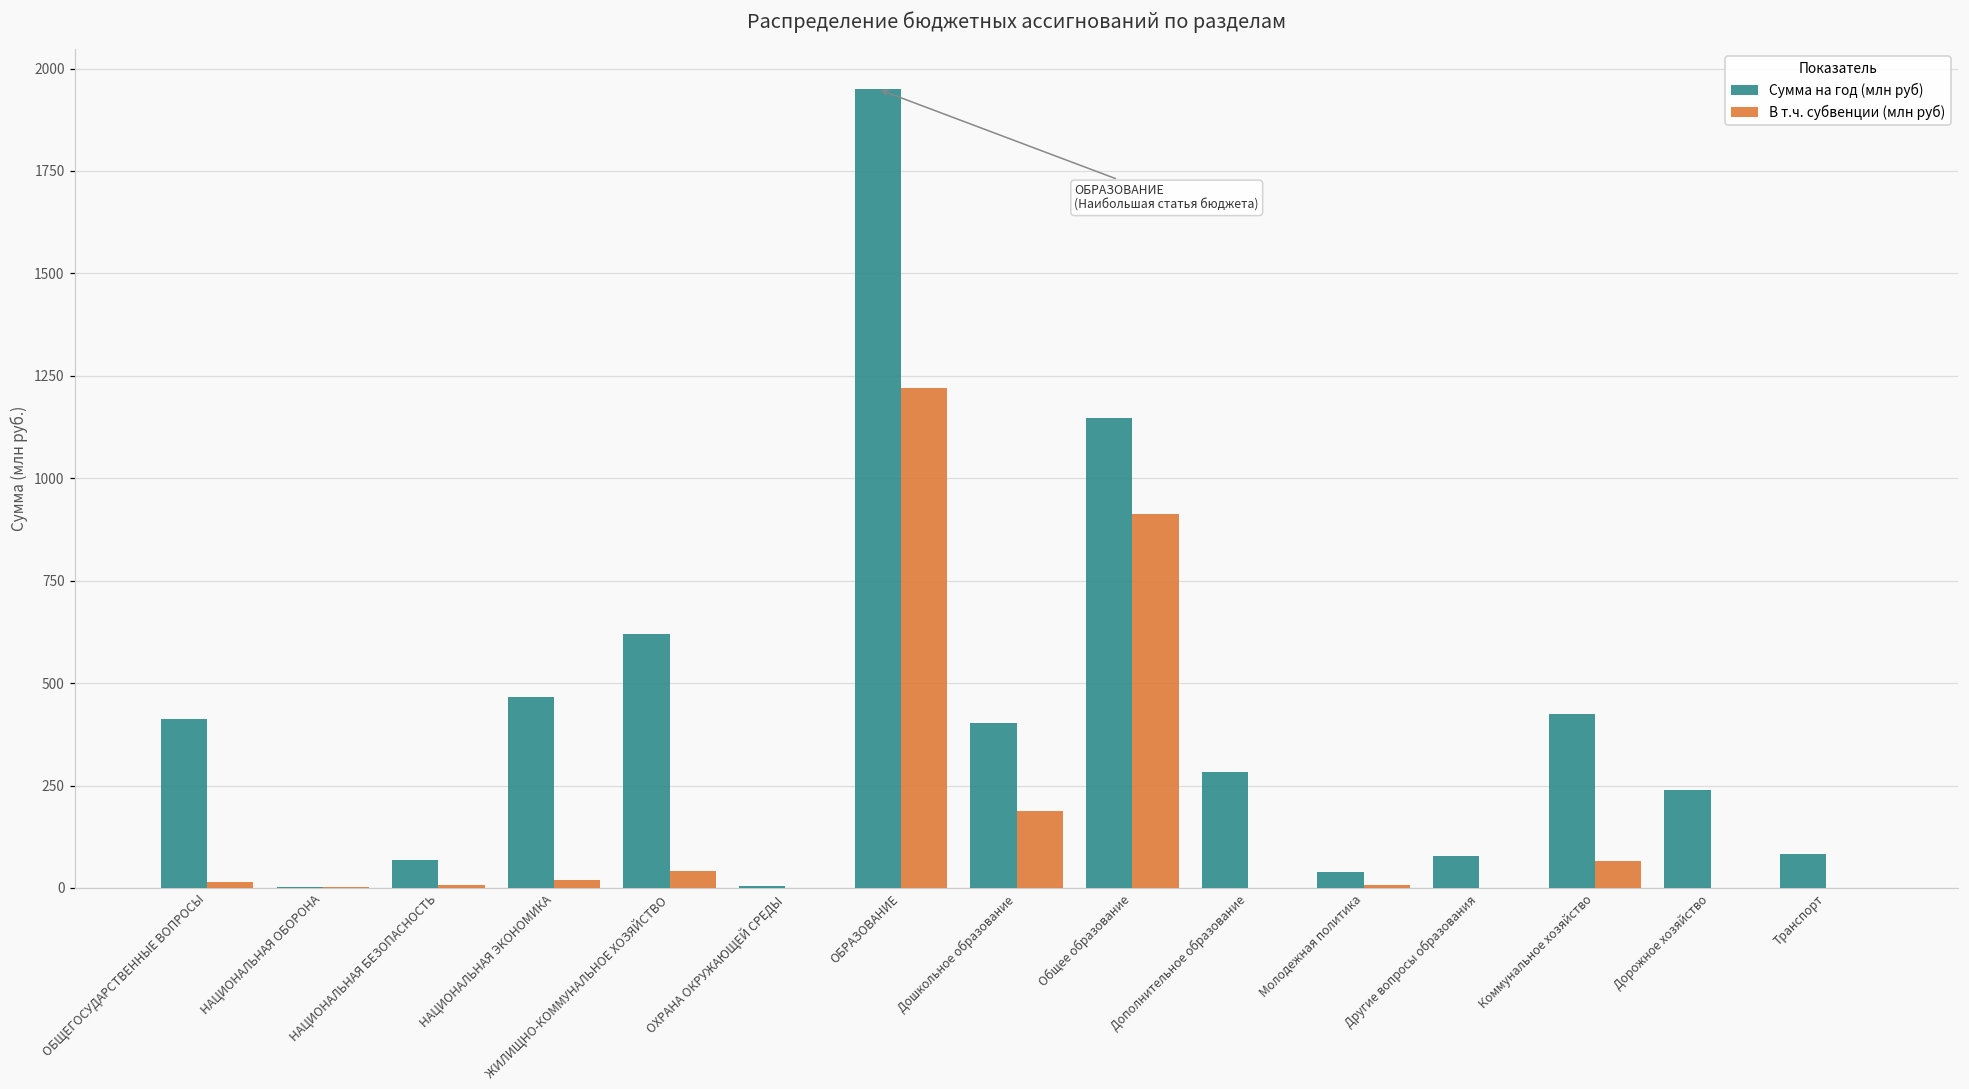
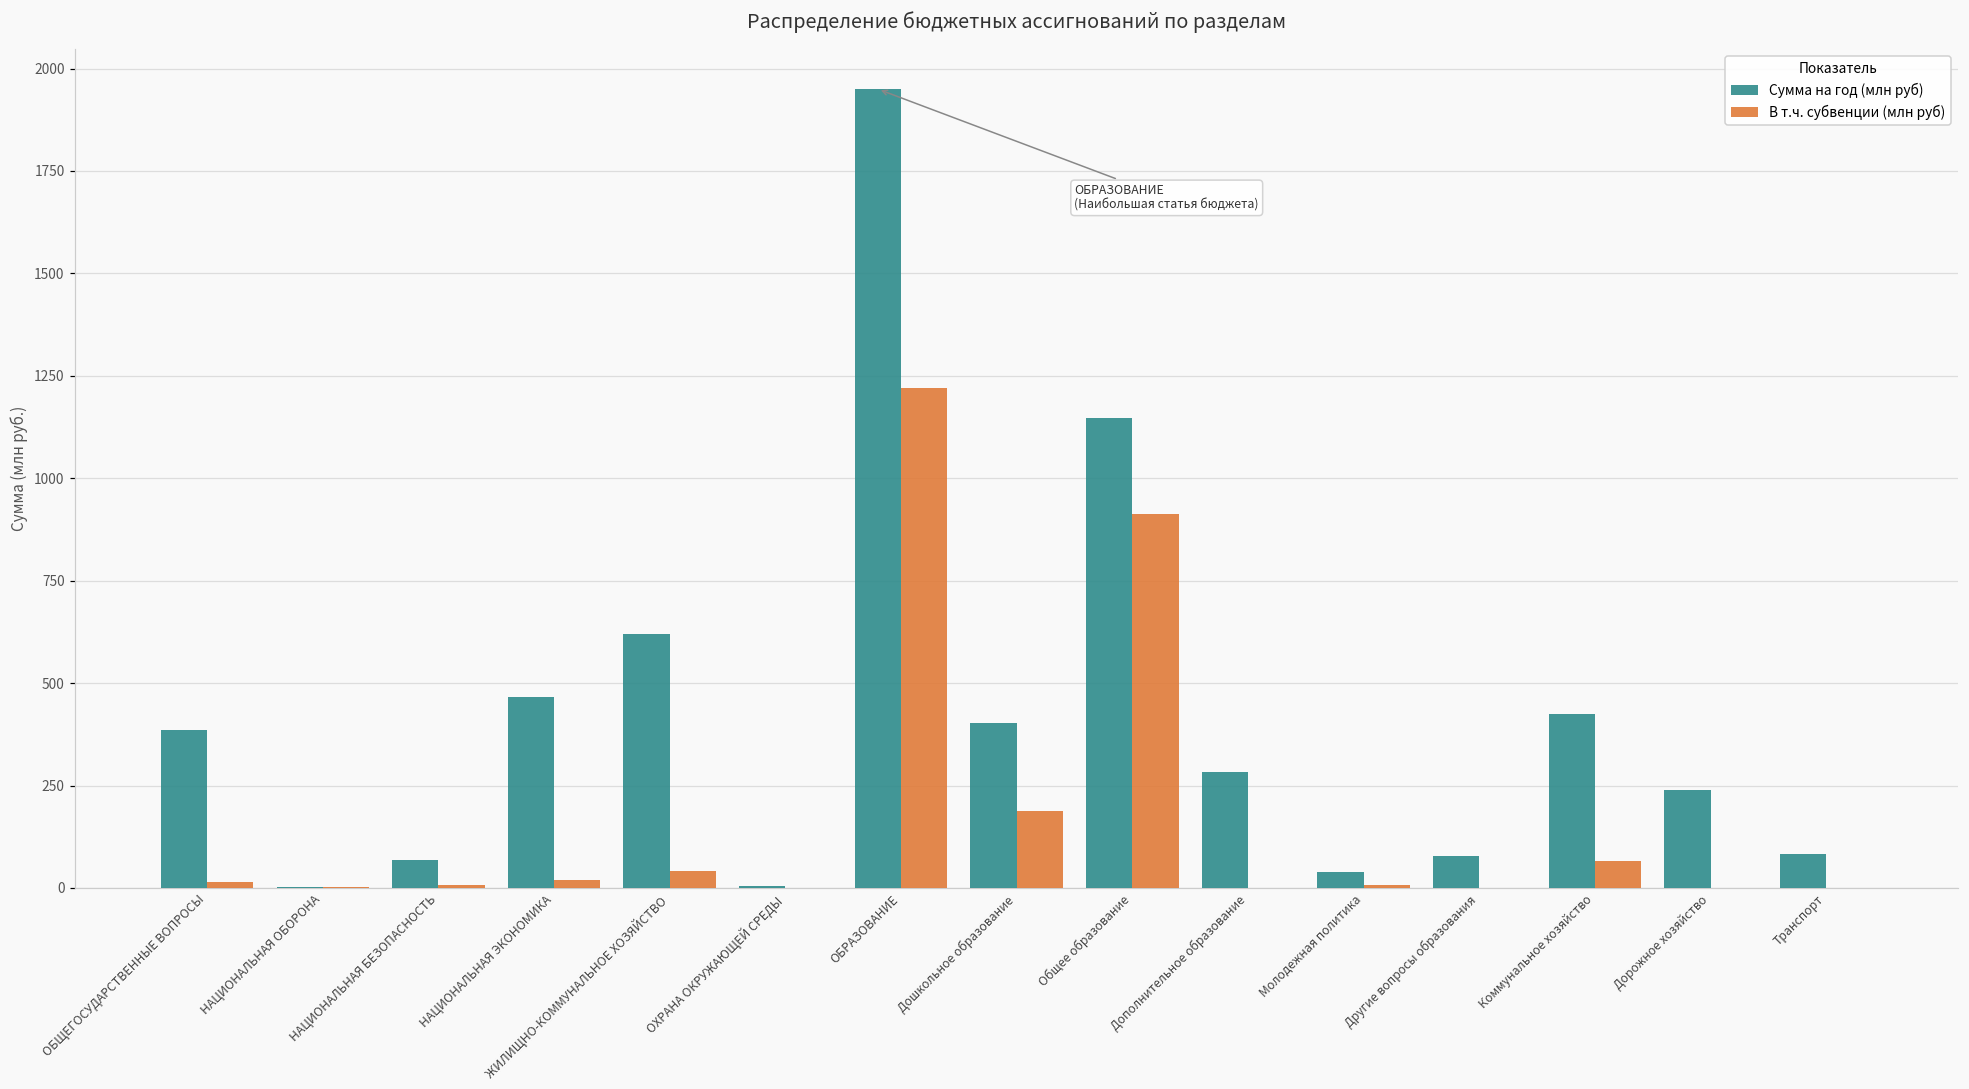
  {
    "Сумма на год (млн руб)": {
-     "ОБЩЕГОСУДАРСТВЕННЫЕ ВОПРОСЫ": 410,
+     "ОБЩЕГОСУДАРСТВЕННЫЕ ВОПРОСЫ": 390,
      "НАЦИОНАЛЬНАЯ БЕЗОПАСНОСТЬ": 70,
      "НАЦИОНАЛЬНАЯ ЭКОНОМИКА": 470,
      "ЖИЛИЩНО-КОММУНАЛЬНОЕ ХОЗЯЙСТВО": 620,
      "ОБРАЗОВАНИЕ": 1950,
      "Дошкольное образование": 400,
      "Общее образование": 1150,
      "Дополнительное образование": 280,
      "Молодежная политика": 40,
      "Другие вопросы образования": 80,
      "Коммунальное хозяйство": 430,
      "Дорожное хозяйство": 240,
      "Транспорт": 80
    },
    "В т.ч. субвенции (млн руб)": {
      "ОБЩЕГОСУДАРСТВЕННЫЕ ВОПРОСЫ": 10,
      "НАЦИОНАЛЬНАЯ ЭКОНОМИКА": 20,
      "ЖИЛИЩНО-КОММУНАЛЬНОЕ ХОЗЯЙСТВО": 40,
      "ОБРАЗОВАНИЕ": 1220,
      "Дошкольное образование": 190,
      "Общее образование": 910,
      "Дополнительное образование": 0,
      "Коммунальное хозяйство": 70,
      "Дорожное хозяйство": 0,
      "Транспорт": 0
    }
  }
